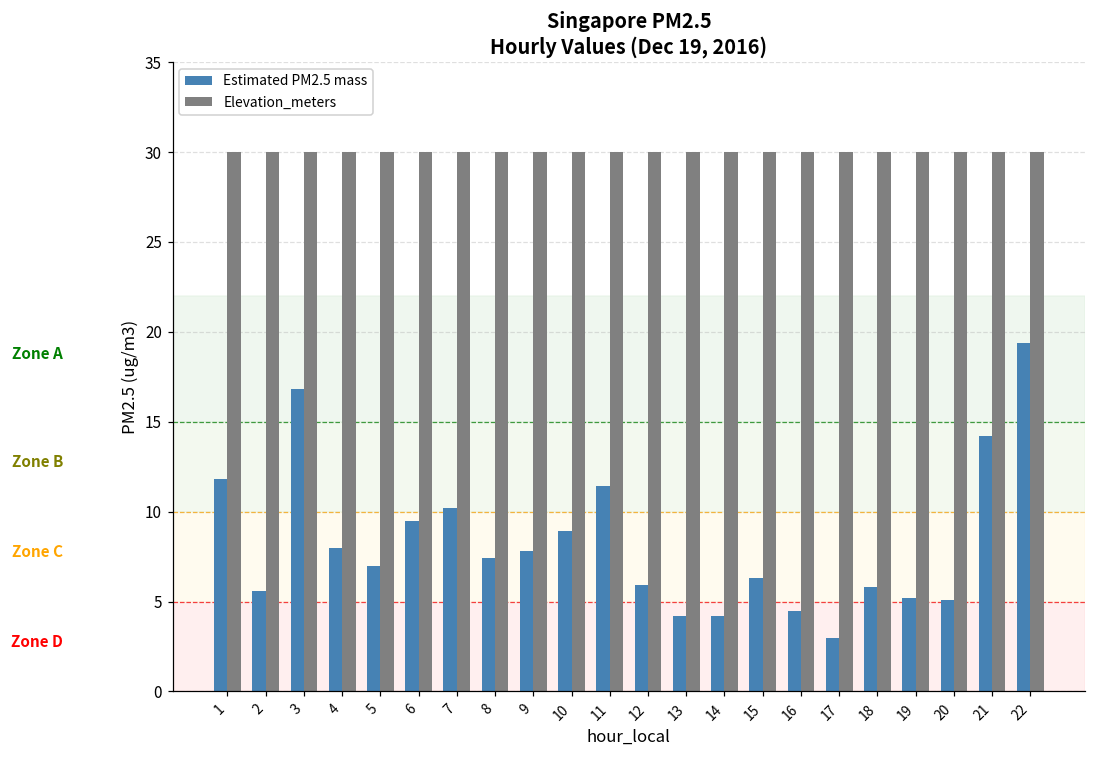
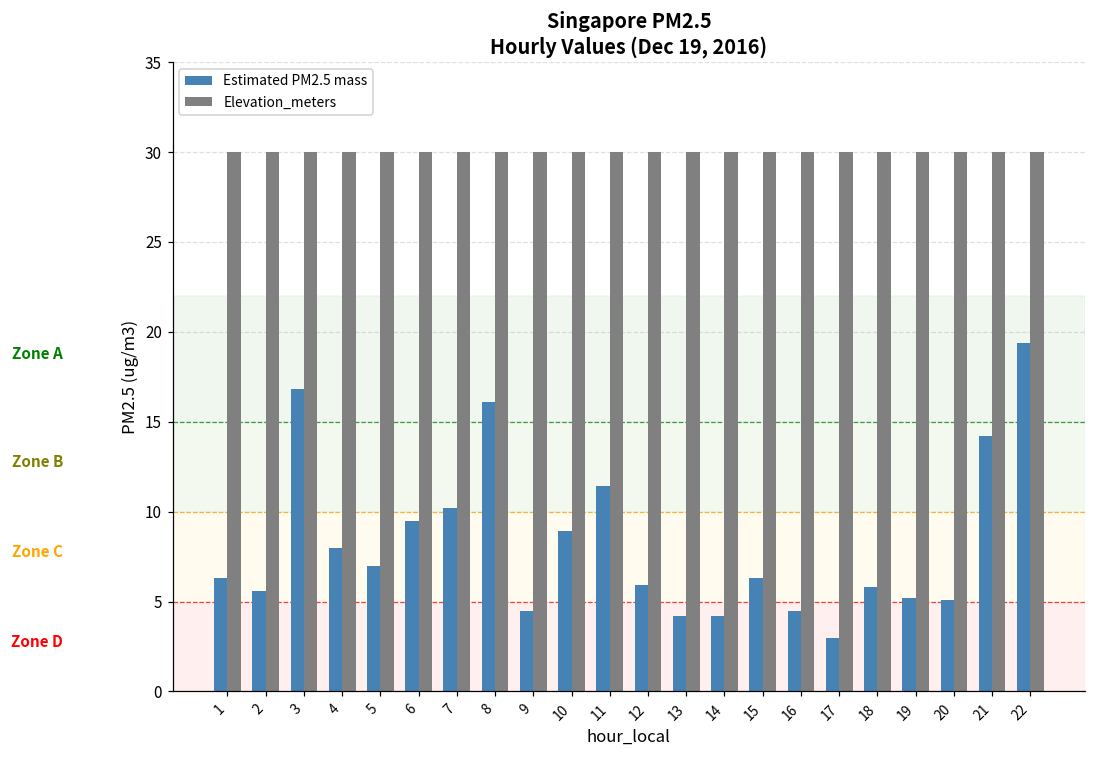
  {
    "Estimated PM2.5 mass": {
-     "1": 11.8,
+     "1": 6.3,
      "2": 5.6,
      "3": 16.8,
      "4": 8.0,
      "5": 7.0,
      "6": 9.5,
      "7": 10.2,
-     "8": 7.4,
-     "9": 7.8,
+     "8": 16.1,
+     "9": 4.5,
      "10": 8.9,
      "11": 11.4,
      "12": 5.9,
      "13": 4.2,
      "14": 4.2,
      "15": 6.3,
      "16": 4.5,
      "17": 3.0,
      "18": 5.8,
      "19": 5.2,
      "20": 5.1,
      "21": 14.2,
      "22": 19.4
    },
    "Elevation_meters": {
      "1": 30.0,
      "2": 30.0,
      "3": 30.0,
      "4": 30.0,
      "5": 30.0,
      "6": 30.0,
      "7": 30.0,
      "8": 30.0,
      "9": 30.0,
      "10": 30.0,
      "11": 30.0,
      "12": 30.0,
      "13": 30.0,
      "14": 30.0,
      "15": 30.0,
      "16": 30.0,
      "17": 30.0,
      "18": 30.0,
      "19": 30.0,
      "20": 30.0,
      "21": 30.0,
      "22": 30.0
    }
  }
